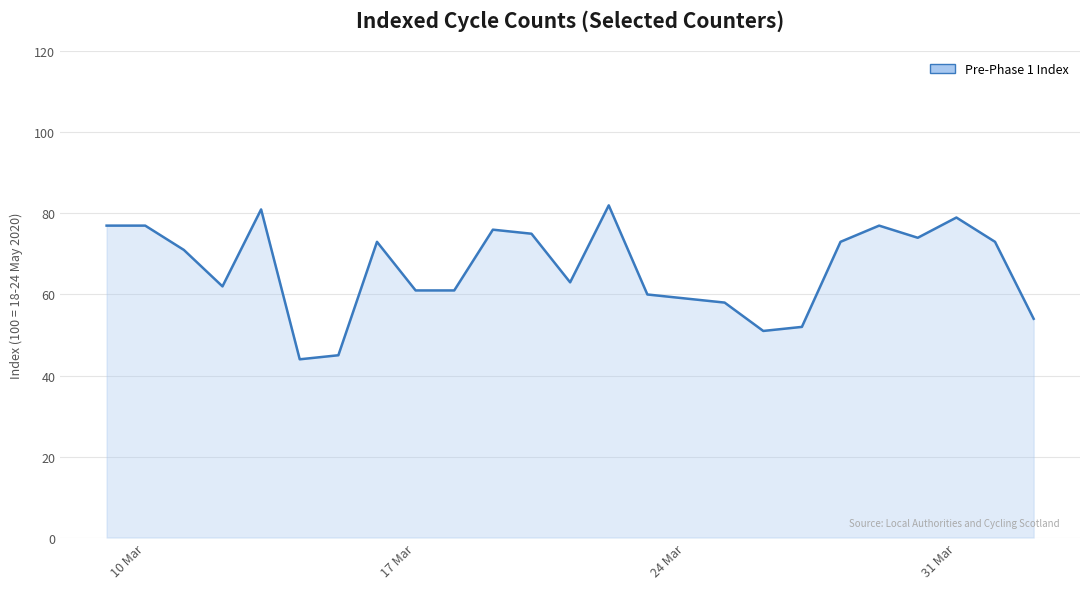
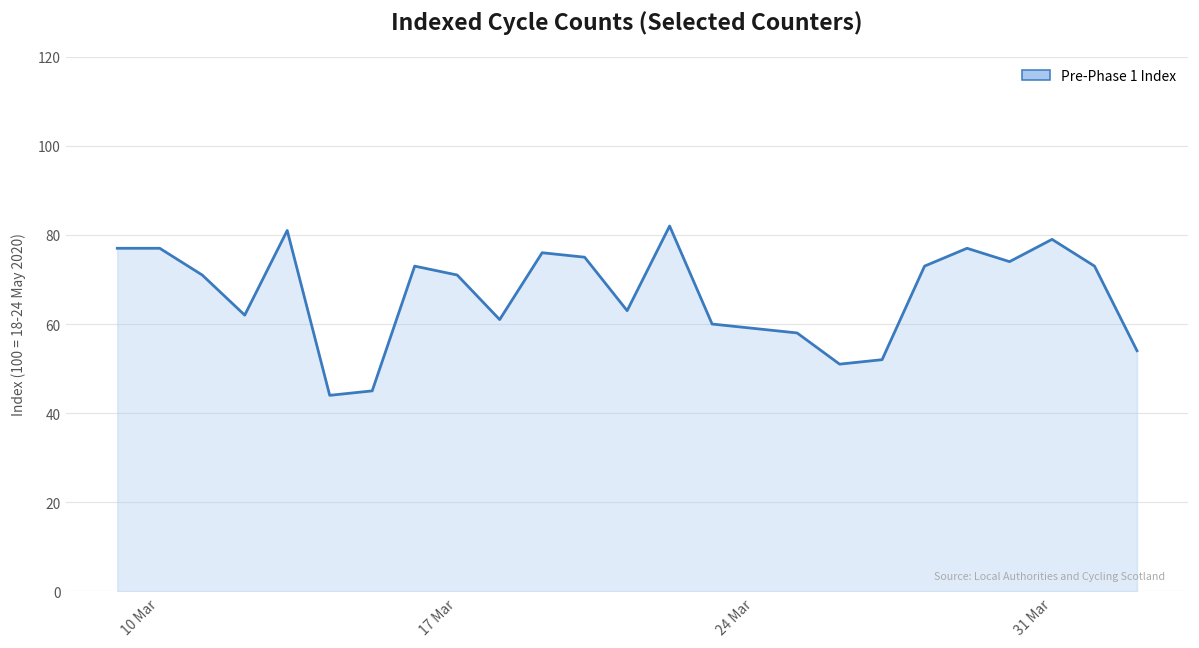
  {
    "10 Mar": 77,
-   "17 Mar": 61,
+   "17 Mar": 71,
    "24 Mar": 59,
    "31 Mar": 79
  }
